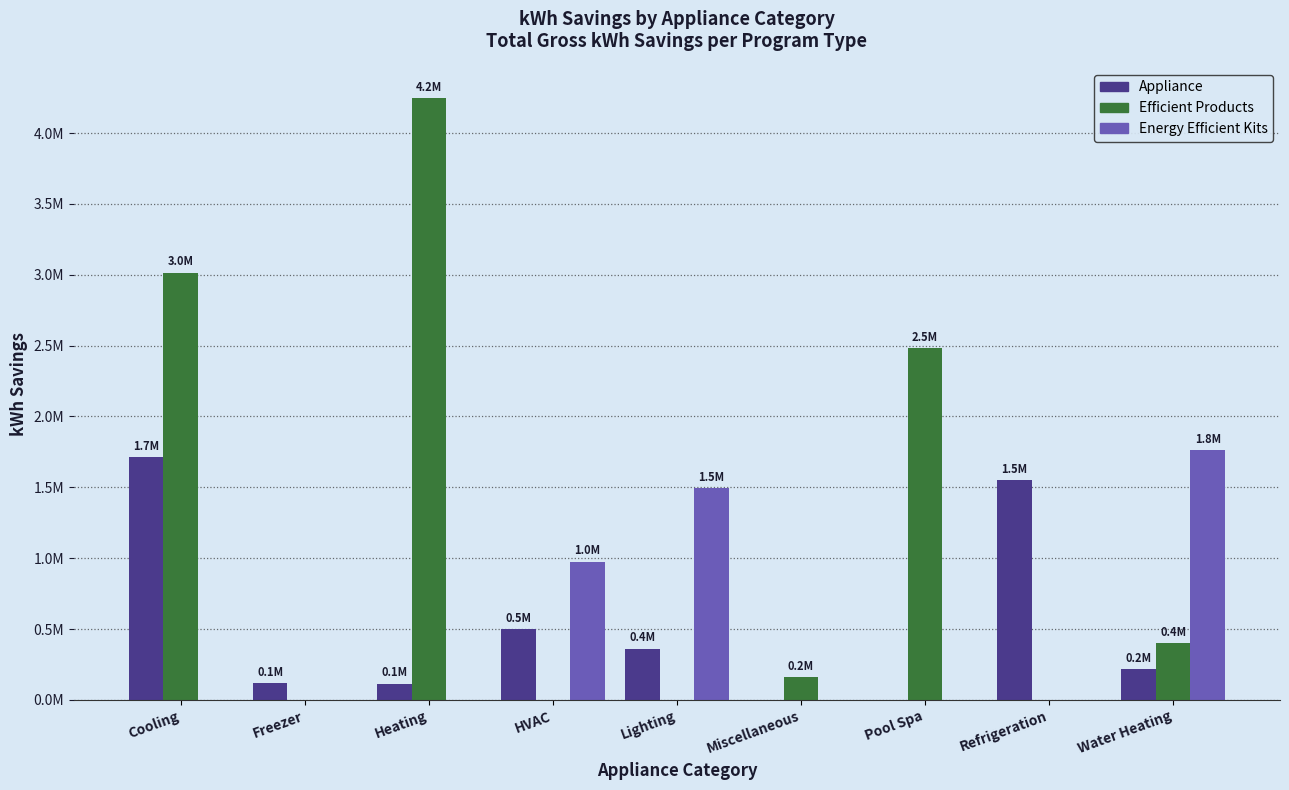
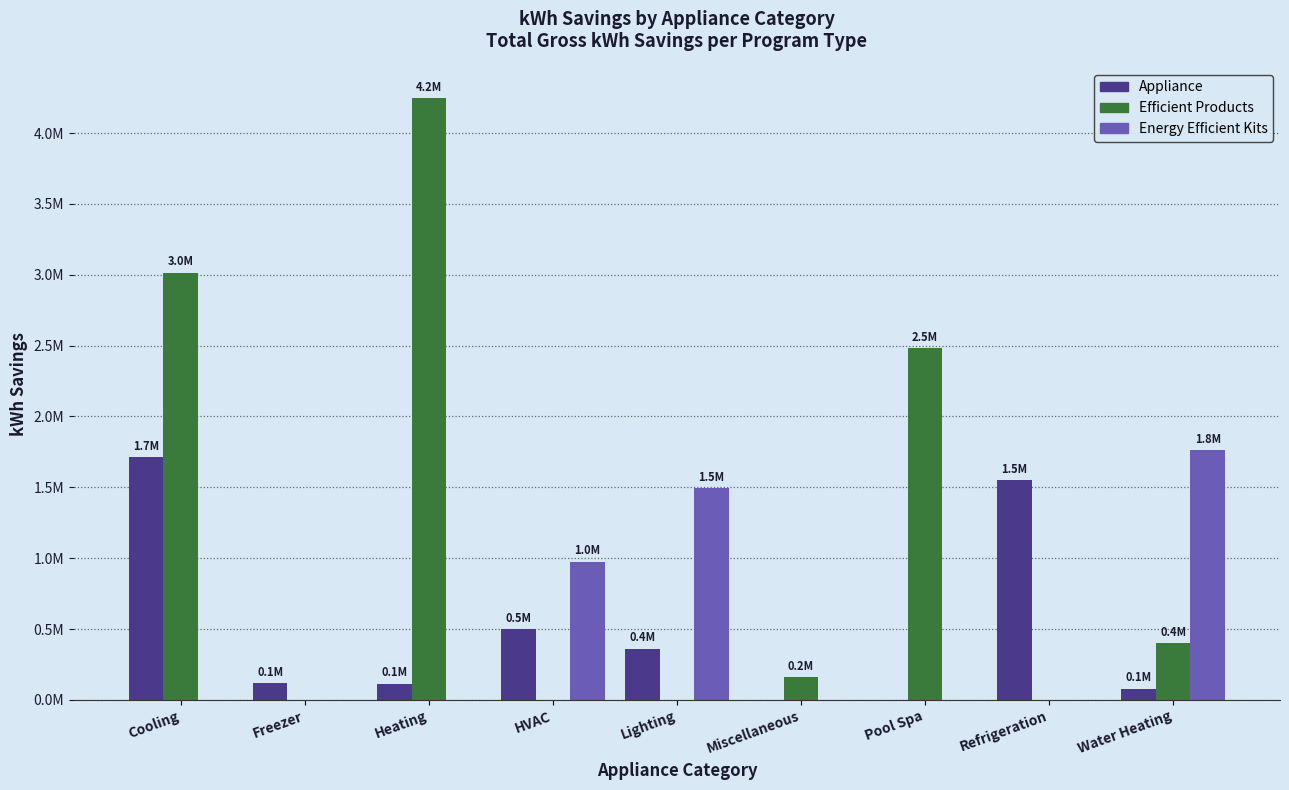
  {
    "Appliance": {
      "Cooling": "1.7M",
      "Freezer": "0.1M",
      "Heating": "0.1M",
      "HVAC": "0.5M",
      "Lighting": "0.4M",
      "Refrigeration": "1.5M",
-     "Water Heating": "0.2M"
+     "Water Heating": "0.1M"
    },
    "Efficient Products": {
      "Cooling": "3.0M",
      "Heating": "4.2M",
      "Miscellaneous": "0.2M",
      "Pool Spa": "2.5M",
      "Water Heating": "0.4M"
    },
    "Energy Efficient Kits": {
      "HVAC": "1.0M",
      "Lighting": "1.5M",
      "Water Heating": "1.8M"
    }
  }
